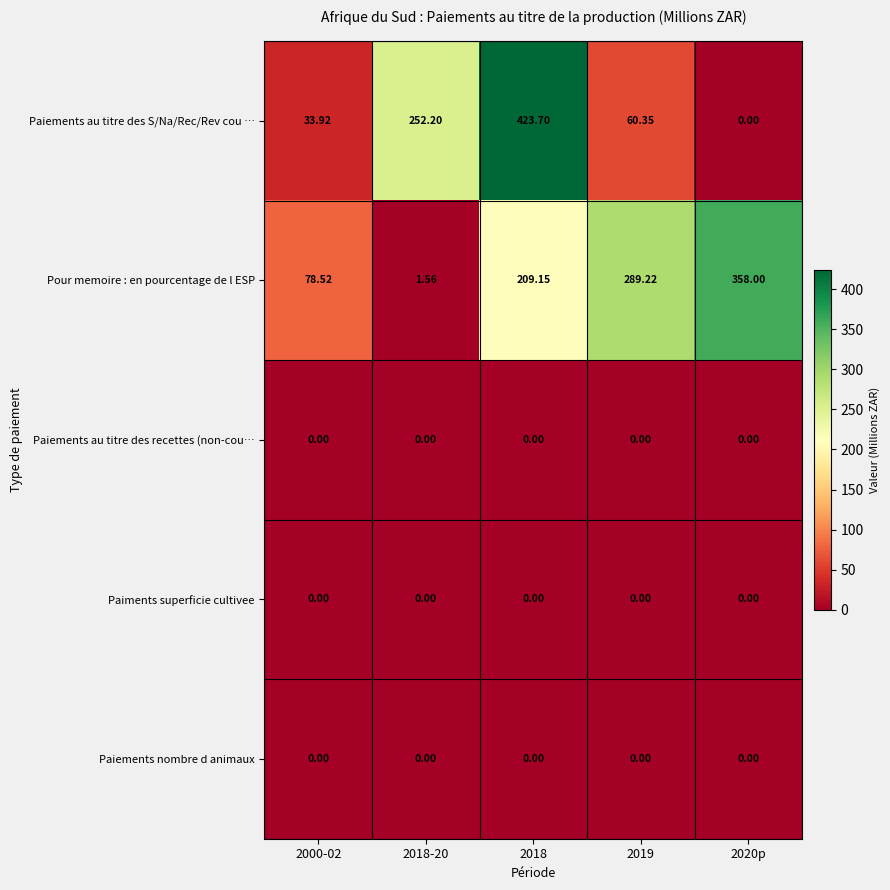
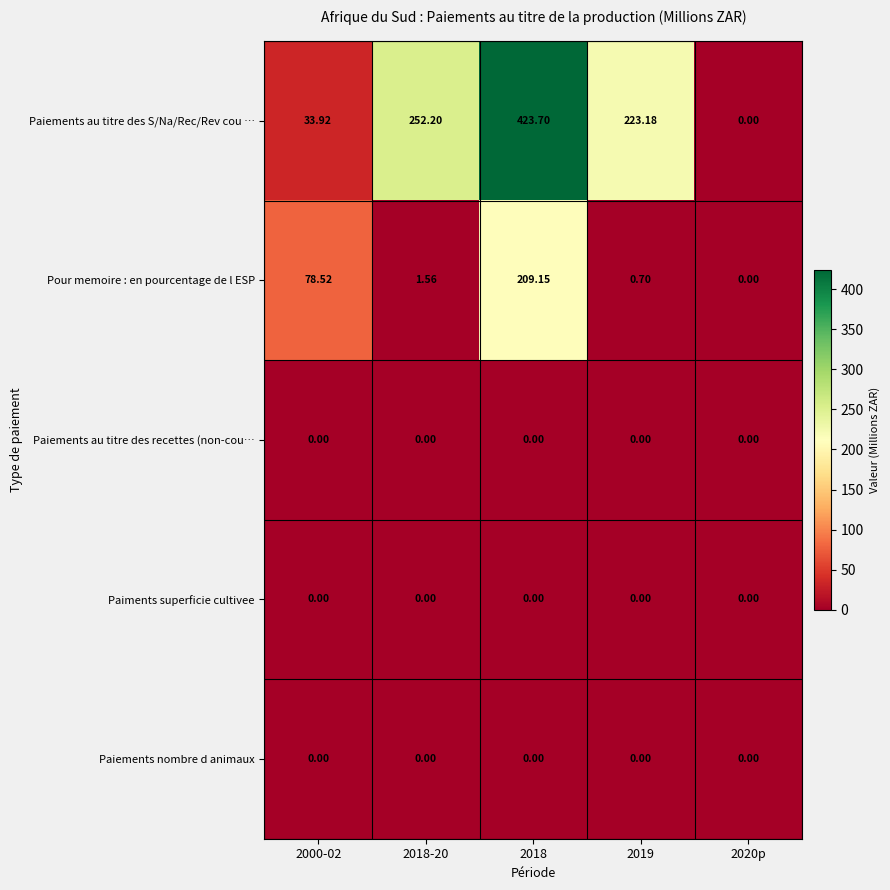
  {
    "Paiements au titre des S/Na/Rec/Rev cou …": {
      "2000-02": 33.92,
      "2018-20": 252.20,
      "2018": 423.70,
-     "2019": 60.35,
+     "2019": 223.18,
      "2020p": 0.00
    },
    "Pour memoire : en pourcentage de l ESP": {
      "2000-02": 78.52,
      "2018-20": 1.56,
      "2018": 209.15,
-     "2019": 289.22,
-     "2020p": 358.00
+     "2019": 0.70,
+     "2020p": 0.00
    },
    "Paiements au titre des recettes (non-cou…": {
      "2000-02": 0.00,
      "2018-20": 0.00,
      "2018": 0.00,
      "2019": 0.00,
      "2020p": 0.00
    },
    "Paiments superficie cultivee": {
      "2000-02": 0.00,
      "2018-20": 0.00,
      "2018": 0.00,
      "2019": 0.00,
      "2020p": 0.00
    },
    "Paiements nombre d animaux": {
      "2000-02": 0.00,
      "2018-20": 0.00,
      "2018": 0.00,
      "2019": 0.00,
      "2020p": 0.00
    }
  }
